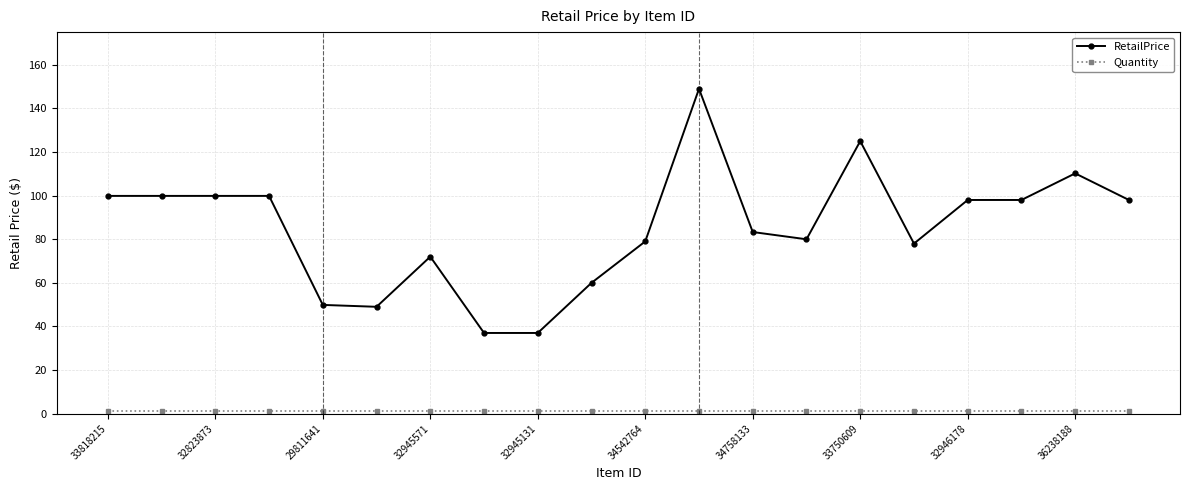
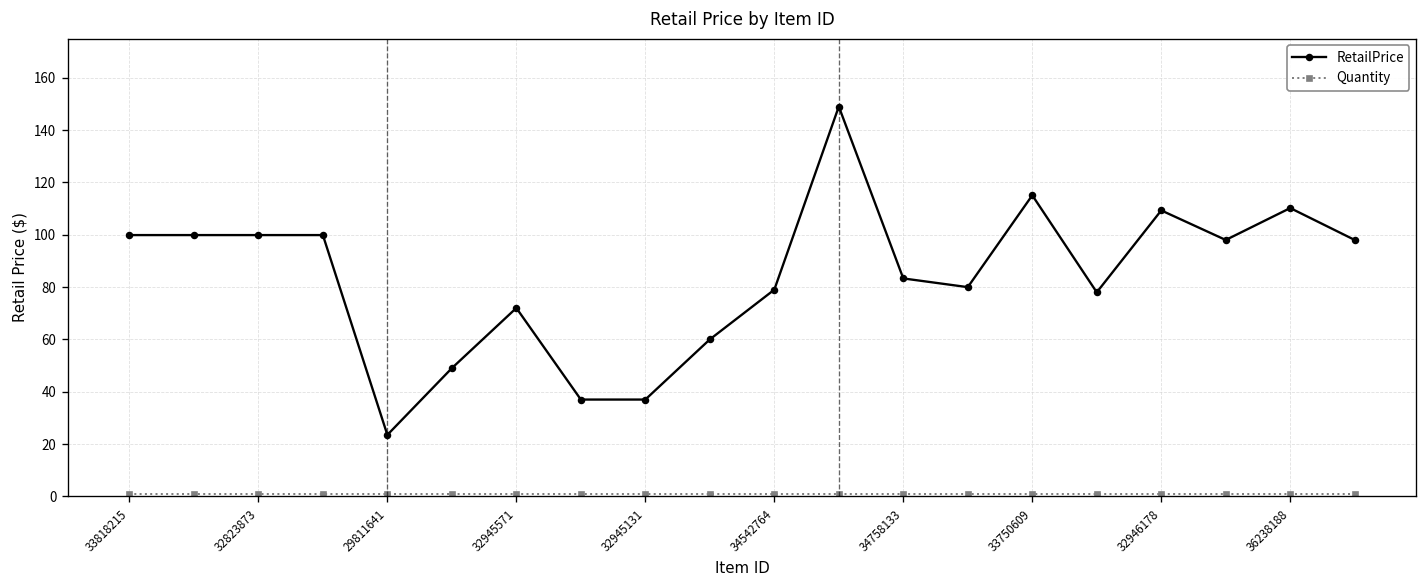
  {
    "RetailPrice": {
      "33818215": 100,
      "32823873": 100,
-     "29811641": 50,
+     "29811641": 24,
      "32945571": 72,
      "32945131": 37,
      "34542764": 79,
      "34758133": 83,
-     "33750609": 125,
-     "32946178": 98,
+     "33750609": 115,
+     "32946178": 109,
      "36238188": 110
    },
    "Quantity": {
      "33818215": 1,
      "32823873": 1,
      "29811641": 1,
      "32945571": 1,
      "32945131": 1,
      "34542764": 1,
      "34758133": 1,
      "33750609": 1,
      "32946178": 1,
      "36238188": 1
    }
  }
